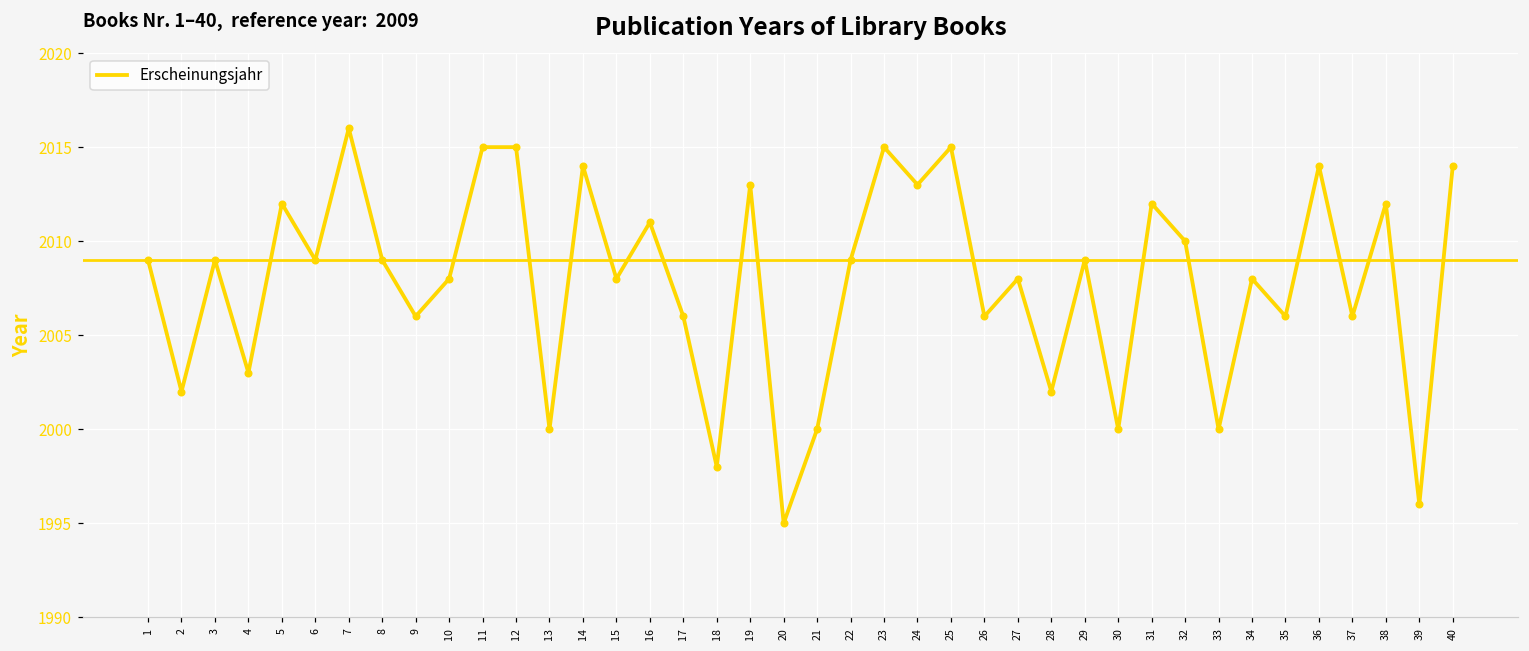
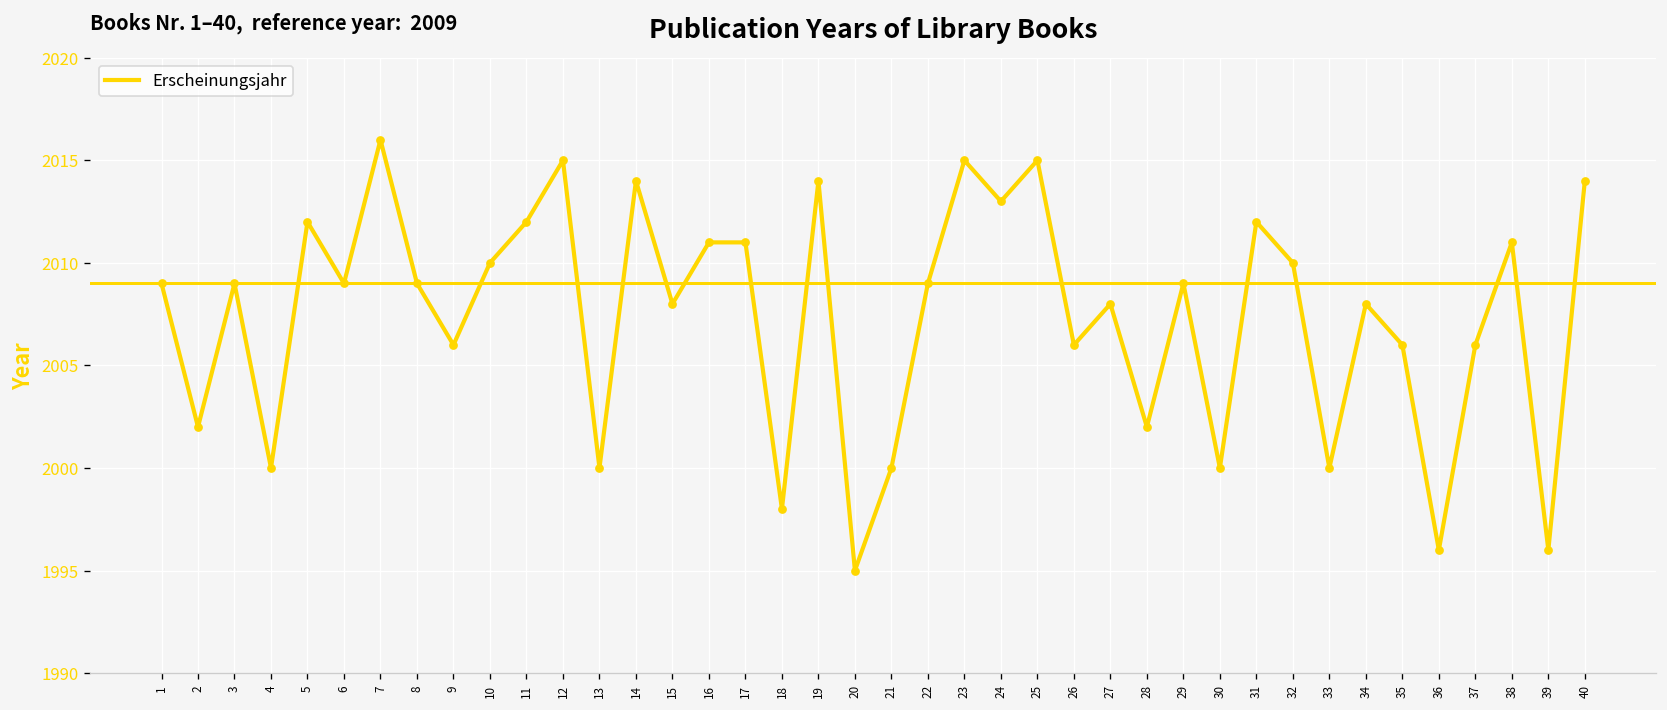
  {
    "1": 2009,
    "2": 2002,
    "3": 2009,
-   "4": 2003,
+   "4": 2000,
    "5": 2012,
    "6": 2009,
    "7": 2016,
    "8": 2009,
    "9": 2006,
-   "10": 2008,
-   "11": 2015,
+   "10": 2010,
+   "11": 2012,
    "12": 2015,
    "13": 2000,
    "14": 2014,
    "15": 2008,
    "16": 2011,
-   "17": 2006,
+   "17": 2011,
    "18": 1998,
-   "19": 2013,
+   "19": 2014,
    "20": 1995,
    "21": 2000,
    "22": 2009,
    "23": 2015,
    "24": 2013,
    "25": 2015,
    "26": 2006,
    "27": 2008,
    "28": 2002,
    "29": 2009,
    "30": 2000,
    "31": 2012,
    "32": 2010,
    "33": 2000,
    "34": 2008,
    "35": 2006,
-   "36": 2014,
+   "36": 1996,
    "37": 2006,
-   "38": 2012,
+   "38": 2011,
    "39": 1996,
    "40": 2014
  }
